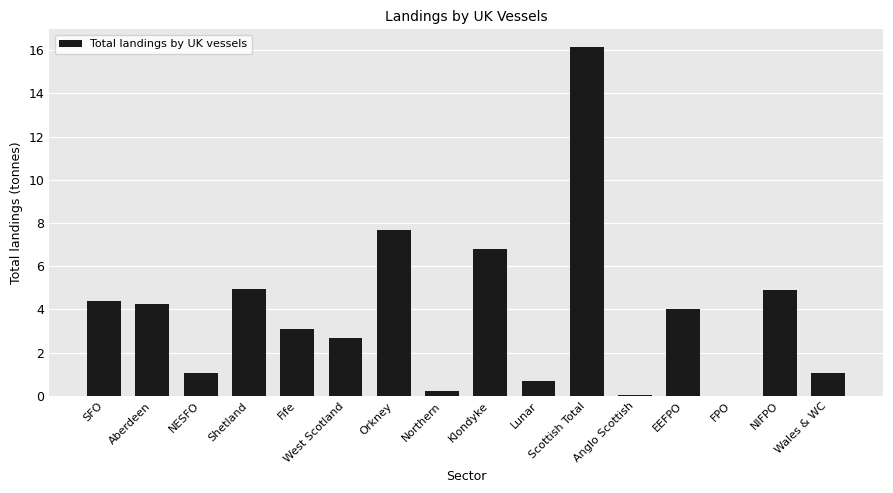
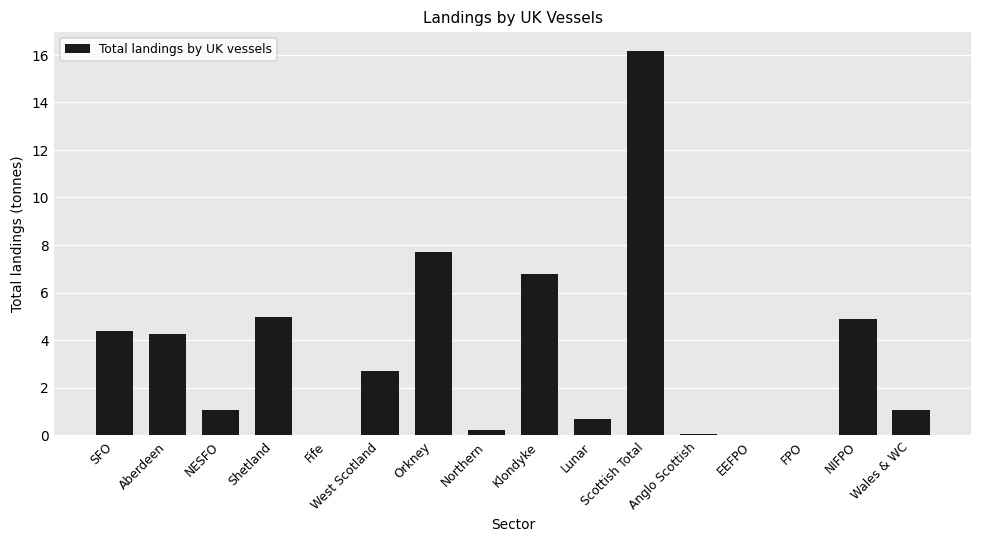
  {
    "SFO": 4.4,
    "Aberdeen": 4.2,
    "NESFO": 1.0,
    "Shetland": 5.0,
-   "Fife": 3.1,
+   "Fife": 0.0,
    "West Scotland": 2.7,
    "Orkney": 7.7,
    "Northern": 0.2,
    "Klondyke": 6.8,
    "Lunar": 0.7,
    "Scottish Total": 16.2,
-   "EEFPO": 4,
+   "EEFPO": 0,
    "FPO": 0.0,
    "NIFPO": 4.9,
    "Wales & WC": 1.0
  }
